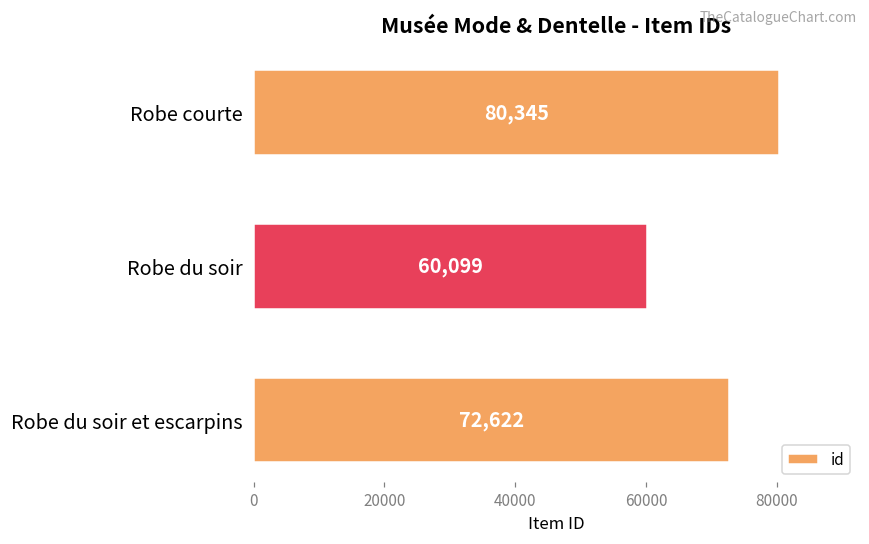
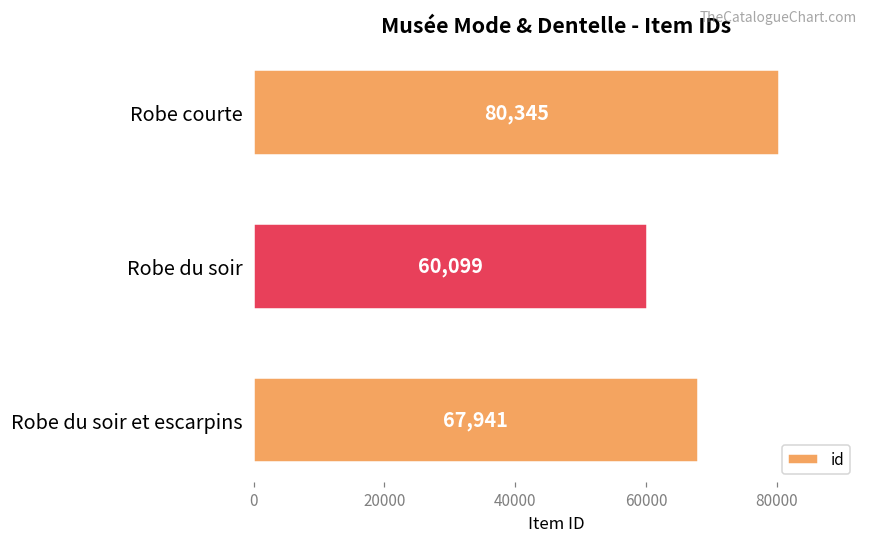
  {
    "Robe courte": "80,345",
    "Robe du soir": "60,099",
-   "Robe du soir et escarpins": "72,622"
+   "Robe du soir et escarpins": "67,941"
  }
